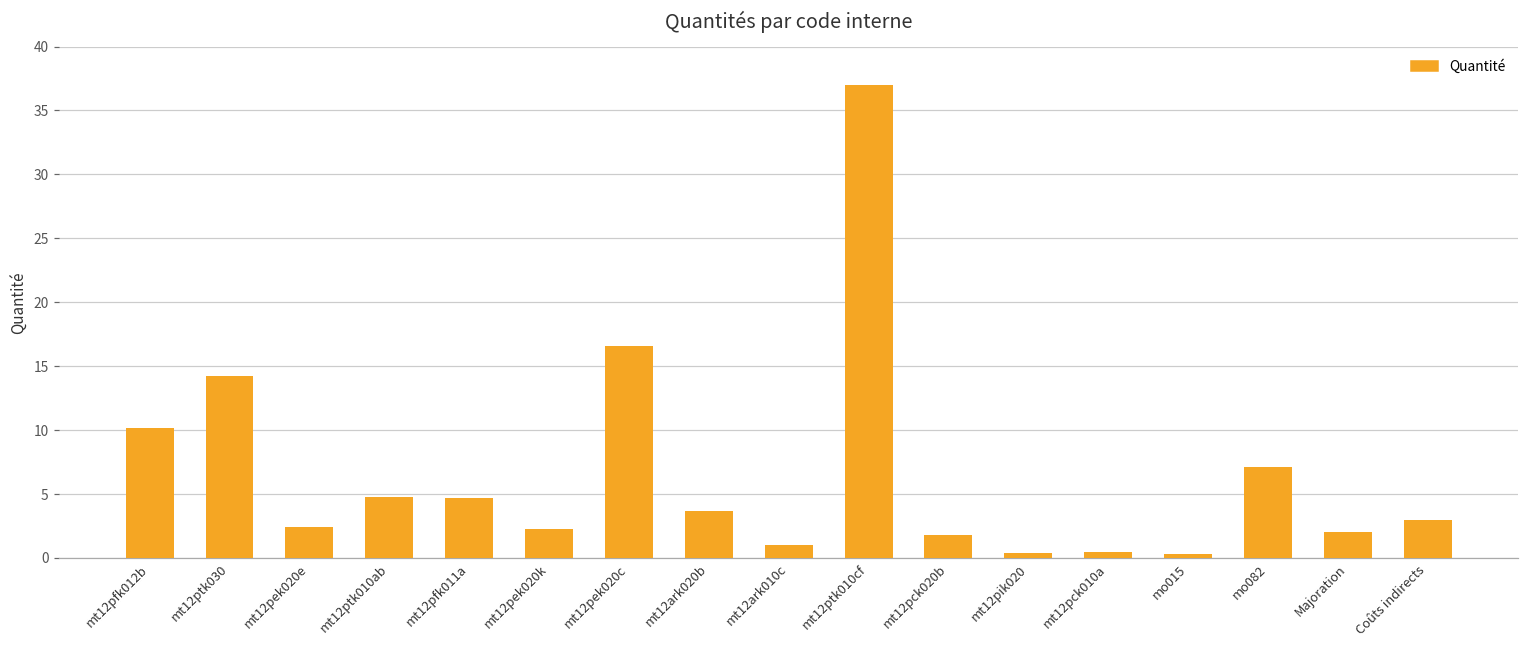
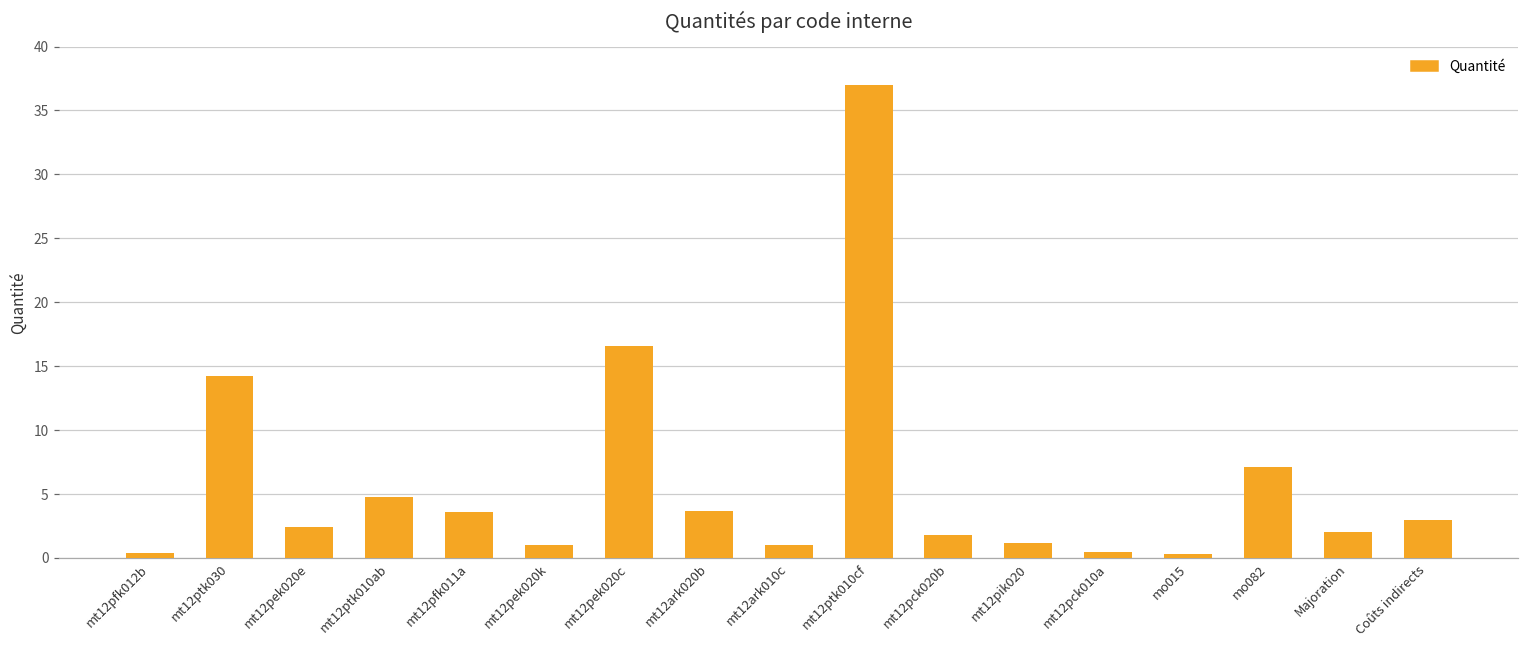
  {
-   "mt12pfk012b": 10.2,
+   "mt12pfk012b": 0.4,
    "mt12ptk030": 14.2,
    "mt12pek020e": 2.4,
    "mt12ptk010ab": 4.8,
-   "mt12pfk011a": 4.7,
-   "mt12pek020k": 2.3,
+   "mt12pfk011a": 3.6,
+   "mt12pek020k": 1.0,
    "mt12pek020c": 16.6,
    "mt12ark020b": 3.7,
    "mt12ark010c": 1.0,
    "mt12ptk010cf": 37.0,
    "mt12pck020b": 1.8,
-   "mt12pik020": 0.4,
+   "mt12pik020": 1.2,
    "mt12pck010a": 0.5,
    "mo015": 0.3,
    "mo082": 7.1,
    "Majoration": 2.0,
    "Coûts indirects": 3.0
  }
